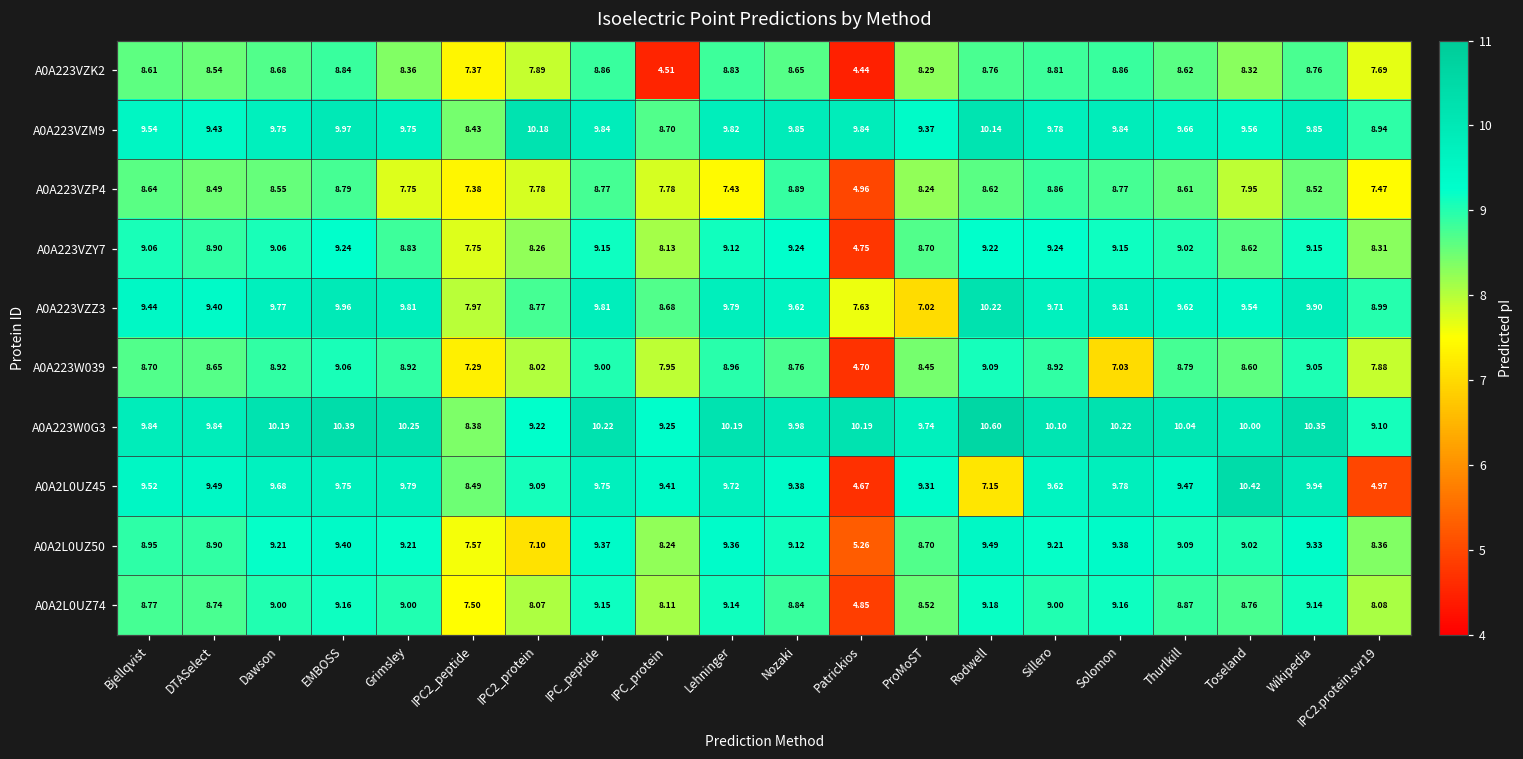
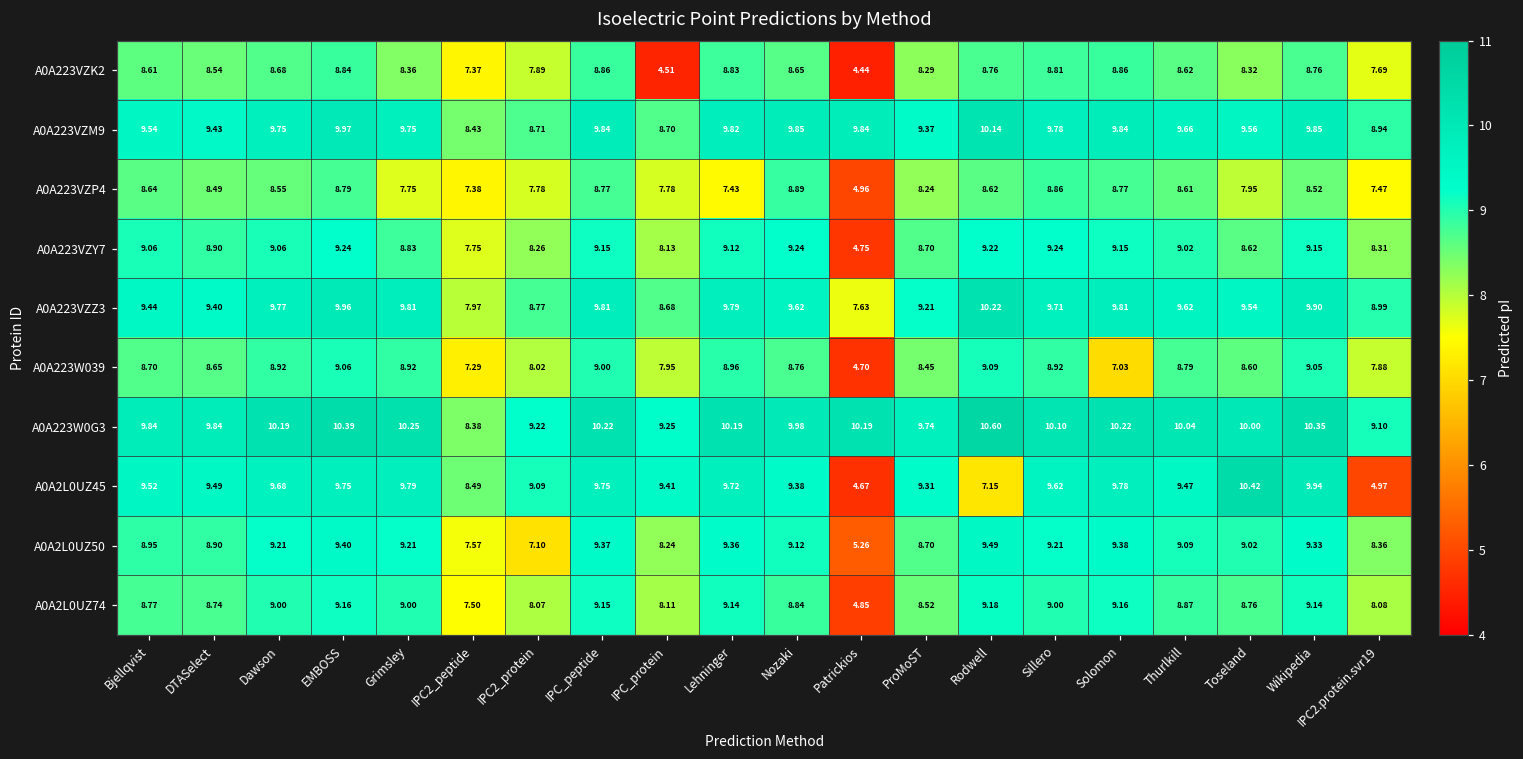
  {
    "A0A223VZK2": {
      "Bjellqvist": 8.61,
      "DTASelect": 8.54,
      "Dawson": 8.68,
      "EMBOSS": 8.84,
      "Grimsley": 8.36,
      "IPC2_peptide": 7.37,
      "IPC2_protein": 7.89,
      "IPC_peptide": 8.86,
      "IPC_protein": 4.51,
      "Lehninger": 8.83,
      "Nozaki": 8.65,
      "Patrickios": 4.44,
      "ProMoST": 8.29,
      "Rodwell": 8.76,
      "Sillero": 8.81,
      "Solomon": 8.86,
      "Thurlkill": 8.62,
      "Toseland": 8.32,
      "Wikipedia": 8.76,
      "IPC2.protein.svr19": 7.69
    },
    "A0A223VZM9": {
      "Bjellqvist": 9.54,
      "DTASelect": 9.43,
      "Dawson": 9.75,
      "EMBOSS": 9.97,
      "Grimsley": 9.75,
      "IPC2_peptide": 8.43,
-     "IPC2_protein": 10.18,
+     "IPC2_protein": 8.71,
      "IPC_peptide": 9.84,
      "IPC_protein": 8.70,
      "Lehninger": 9.82,
      "Nozaki": 9.85,
      "Patrickios": 9.84,
      "ProMoST": 9.37,
      "Rodwell": 10.14,
      "Sillero": 9.78,
      "Solomon": 9.84,
      "Thurlkill": 9.66,
      "Toseland": 9.56,
      "Wikipedia": 9.85,
      "IPC2.protein.svr19": 8.94
    },
    "A0A223VZP4": {
      "Bjellqvist": 8.64,
      "DTASelect": 8.49,
      "Dawson": 8.55,
      "EMBOSS": 8.79,
      "Grimsley": 7.75,
      "IPC2_peptide": 7.38,
      "IPC2_protein": 7.78,
      "IPC_peptide": 8.77,
      "IPC_protein": 7.78,
      "Lehninger": 7.43,
      "Nozaki": 8.89,
      "Patrickios": 4.96,
      "ProMoST": 8.24,
      "Rodwell": 8.62,
      "Sillero": 8.86,
      "Solomon": 8.77,
      "Thurlkill": 8.61,
      "Toseland": 7.95,
      "Wikipedia": 8.52,
      "IPC2.protein.svr19": 7.47
    },
    "A0A223VZY7": {
      "Bjellqvist": 9.06,
      "DTASelect": 8.90,
      "Dawson": 9.06,
      "EMBOSS": 9.24,
      "Grimsley": 8.83,
      "IPC2_peptide": 7.75,
      "IPC2_protein": 8.26,
      "IPC_peptide": 9.15,
      "IPC_protein": 8.13,
      "Lehninger": 9.12,
      "Nozaki": 9.24,
      "Patrickios": 4.75,
      "ProMoST": 8.70,
      "Rodwell": 9.22,
      "Sillero": 9.24,
      "Solomon": 9.15,
      "Thurlkill": 9.02,
      "Toseland": 8.62,
      "Wikipedia": 9.15,
      "IPC2.protein.svr19": 8.31
    },
    "A0A223VZZ3": {
      "Bjellqvist": 9.44,
      "DTASelect": 9.40,
      "Dawson": 9.77,
      "EMBOSS": 9.96,
      "Grimsley": 9.81,
      "IPC2_peptide": 7.97,
      "IPC2_protein": 8.77,
      "IPC_peptide": 9.81,
      "IPC_protein": 8.68,
      "Lehninger": 9.79,
      "Nozaki": 9.62,
      "Patrickios": 7.63,
-     "ProMoST": 7.02,
+     "ProMoST": 9.21,
      "Rodwell": 10.22,
      "Sillero": 9.71,
      "Solomon": 9.81,
      "Thurlkill": 9.62,
      "Toseland": 9.54,
      "Wikipedia": 9.90,
      "IPC2.protein.svr19": 8.99
    },
    "A0A223W039": {
      "Bjellqvist": 8.70,
      "DTASelect": 8.65,
      "Dawson": 8.92,
      "EMBOSS": 9.06,
      "Grimsley": 8.92,
      "IPC2_peptide": 7.29,
      "IPC2_protein": 8.02,
      "IPC_peptide": 9.00,
      "IPC_protein": 7.95,
      "Lehninger": 8.96,
      "Nozaki": 8.76,
      "Patrickios": 4.70,
      "ProMoST": 8.45,
      "Rodwell": 9.09,
      "Sillero": 8.92,
      "Solomon": 7.03,
      "Thurlkill": 8.79,
      "Toseland": 8.60,
      "Wikipedia": 9.05,
      "IPC2.protein.svr19": 7.88
    },
    "A0A223W0G3": {
      "Bjellqvist": 9.84,
      "DTASelect": 9.84,
      "Dawson": 10.19,
      "EMBOSS": 10.39,
      "Grimsley": 10.25,
      "IPC2_peptide": 8.38,
      "IPC2_protein": 9.22,
      "IPC_peptide": 10.22,
      "IPC_protein": 9.25,
      "Lehninger": 10.19,
      "Nozaki": 9.98,
      "Patrickios": 10.19,
      "ProMoST": 9.74,
      "Rodwell": 10.60,
      "Sillero": 10.10,
      "Solomon": 10.22,
      "Thurlkill": 10.04,
      "Toseland": 10.00,
      "Wikipedia": 10.35,
      "IPC2.protein.svr19": 9.10
    },
    "A0A2L0UZ45": {
      "Bjellqvist": 9.52,
      "DTASelect": 9.49,
      "Dawson": 9.68,
      "EMBOSS": 9.75,
      "Grimsley": 9.79,
      "IPC2_peptide": 8.49,
      "IPC2_protein": 9.09,
      "IPC_peptide": 9.75,
      "IPC_protein": 9.41,
      "Lehninger": 9.72,
      "Nozaki": 9.38,
      "Patrickios": 4.67,
      "ProMoST": 9.31,
      "Rodwell": 7.15,
      "Sillero": 9.62,
      "Solomon": 9.78,
      "Thurlkill": 9.47,
      "Toseland": 10.42,
      "Wikipedia": 9.94,
      "IPC2.protein.svr19": 4.97
    },
    "A0A2L0UZ50": {
      "Bjellqvist": 8.95,
      "DTASelect": 8.90,
      "Dawson": 9.21,
      "EMBOSS": 9.40,
      "Grimsley": 9.21,
      "IPC2_peptide": 7.57,
      "IPC2_protein": 7.10,
      "IPC_peptide": 9.37,
      "IPC_protein": 8.24,
      "Lehninger": 9.36,
      "Nozaki": 9.12,
      "Patrickios": 5.26,
      "ProMoST": 8.70,
      "Rodwell": 9.49,
      "Sillero": 9.21,
      "Solomon": 9.38,
      "Thurlkill": 9.09,
      "Toseland": 9.02,
      "Wikipedia": 9.33,
      "IPC2.protein.svr19": 8.36
    },
    "A0A2L0UZ74": {
      "Bjellqvist": 8.77,
      "DTASelect": 8.74,
      "Dawson": 9.00,
      "EMBOSS": 9.16,
      "Grimsley": 9.00,
      "IPC2_peptide": 7.50,
      "IPC2_protein": 8.07,
      "IPC_peptide": 9.15,
      "IPC_protein": 8.11,
      "Lehninger": 9.14,
      "Nozaki": 8.84,
      "Patrickios": 4.85,
      "ProMoST": 8.52,
      "Rodwell": 9.18,
      "Sillero": 9.00,
      "Solomon": 9.16,
      "Thurlkill": 8.87,
      "Toseland": 8.76,
      "Wikipedia": 9.14,
      "IPC2.protein.svr19": 8.08
    }
  }
